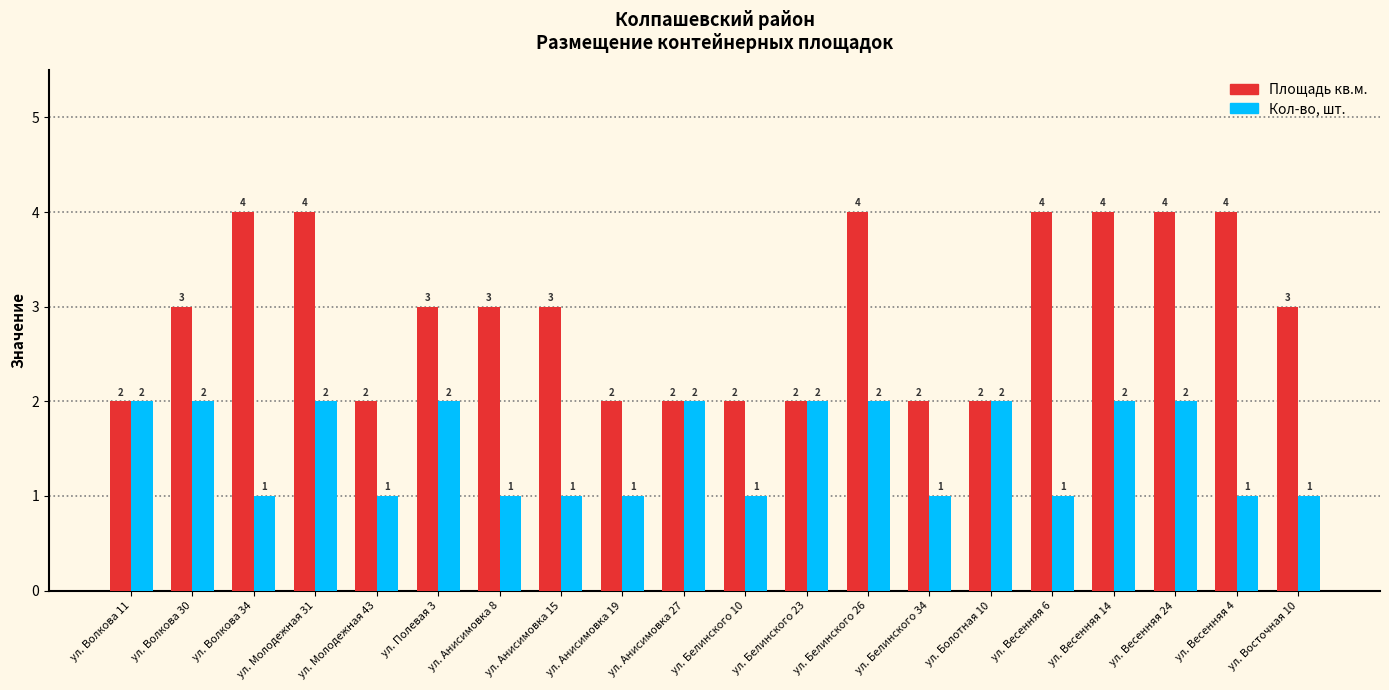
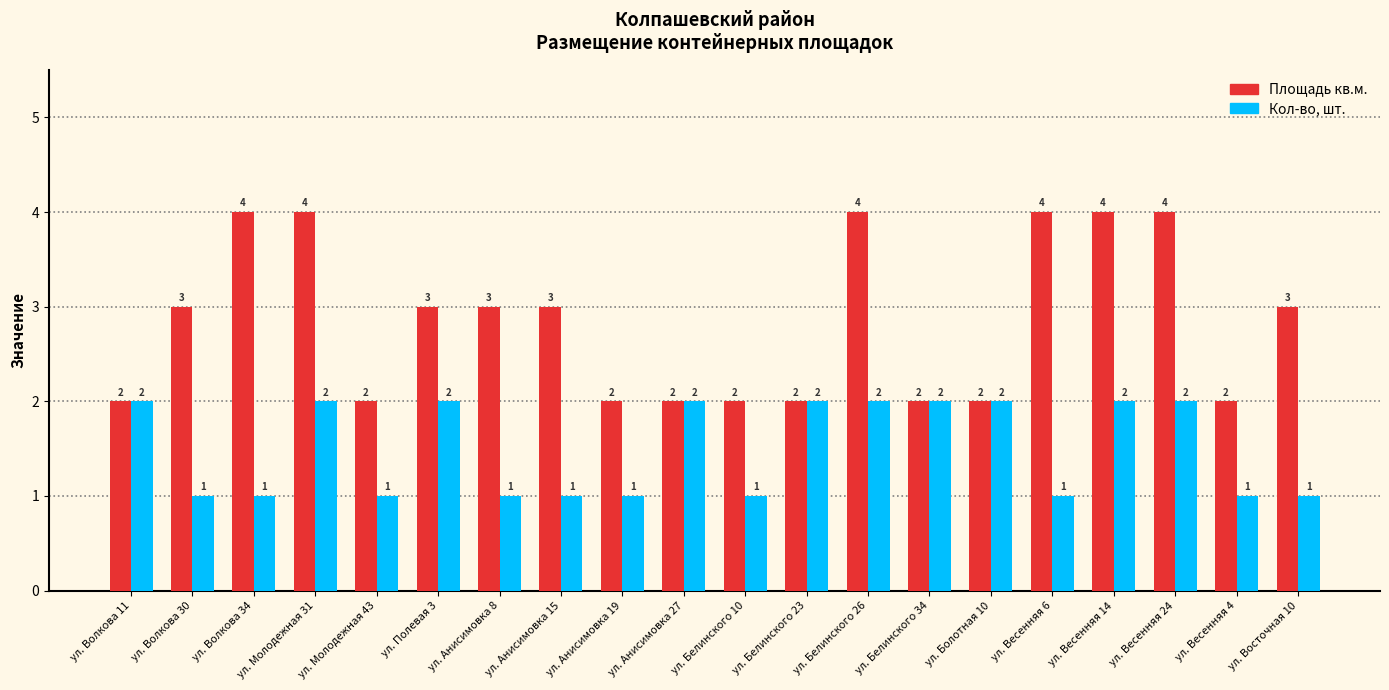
  {
    "Площадь кв.м.": {
      "ул. Волкова 11": 2,
      "ул. Волкова 30": 3,
      "ул. Волкова 34": 4,
      "ул. Молодежная 31": 4,
      "ул. Молодежная 43": 2,
      "ул. Полевая 3": 3,
      "ул. Анисимовка 8": 3,
      "ул. Анисимовка 15": 3,
      "ул. Анисимовка 19": 2,
      "ул. Анисимовка 27": 2,
      "ул. Белинского 10": 2,
      "ул. Белинского 23": 2,
      "ул. Белинского 26": 4,
      "ул. Белинского 34": 2,
      "ул. Болотная 10": 2,
      "ул. Весенняя 6": 4,
      "ул. Весенняя 14": 4,
      "ул. Весенняя 24": 4,
-     "ул. Весенняя 4": 4,
+     "ул. Весенняя 4": 2,
      "ул. Восточная 10": 3
    },
    "Кол-во, шт.": {
      "ул. Волкова 11": 2,
-     "ул. Волкова 30": 2,
+     "ул. Волкова 30": 1,
      "ул. Волкова 34": 1,
      "ул. Молодежная 31": 2,
      "ул. Молодежная 43": 1,
      "ул. Полевая 3": 2,
      "ул. Анисимовка 8": 1,
      "ул. Анисимовка 15": 1,
      "ул. Анисимовка 19": 1,
      "ул. Анисимовка 27": 2,
      "ул. Белинского 10": 1,
      "ул. Белинского 23": 2,
      "ул. Белинского 26": 2,
-     "ул. Белинского 34": 1,
+     "ул. Белинского 34": 2,
      "ул. Болотная 10": 2,
      "ул. Весенняя 6": 1,
      "ул. Весенняя 14": 2,
      "ул. Весенняя 24": 2,
      "ул. Весенняя 4": 1,
      "ул. Восточная 10": 1
    }
  }
